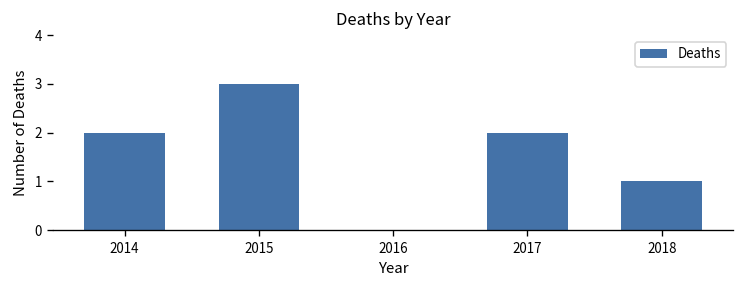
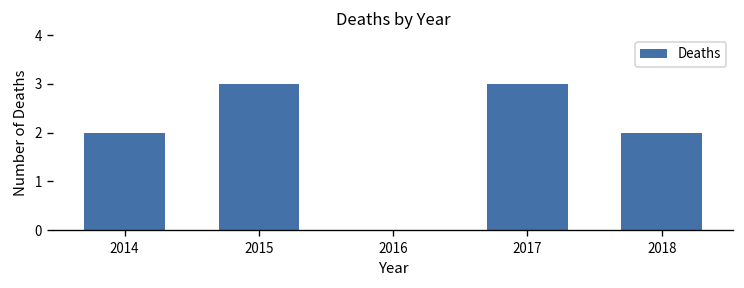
  {
    "2014": 2,
    "2015": 3,
    "2016": 0,
-   "2017": 2,
-   "2018": 1
+   "2017": 3,
+   "2018": 2
  }
